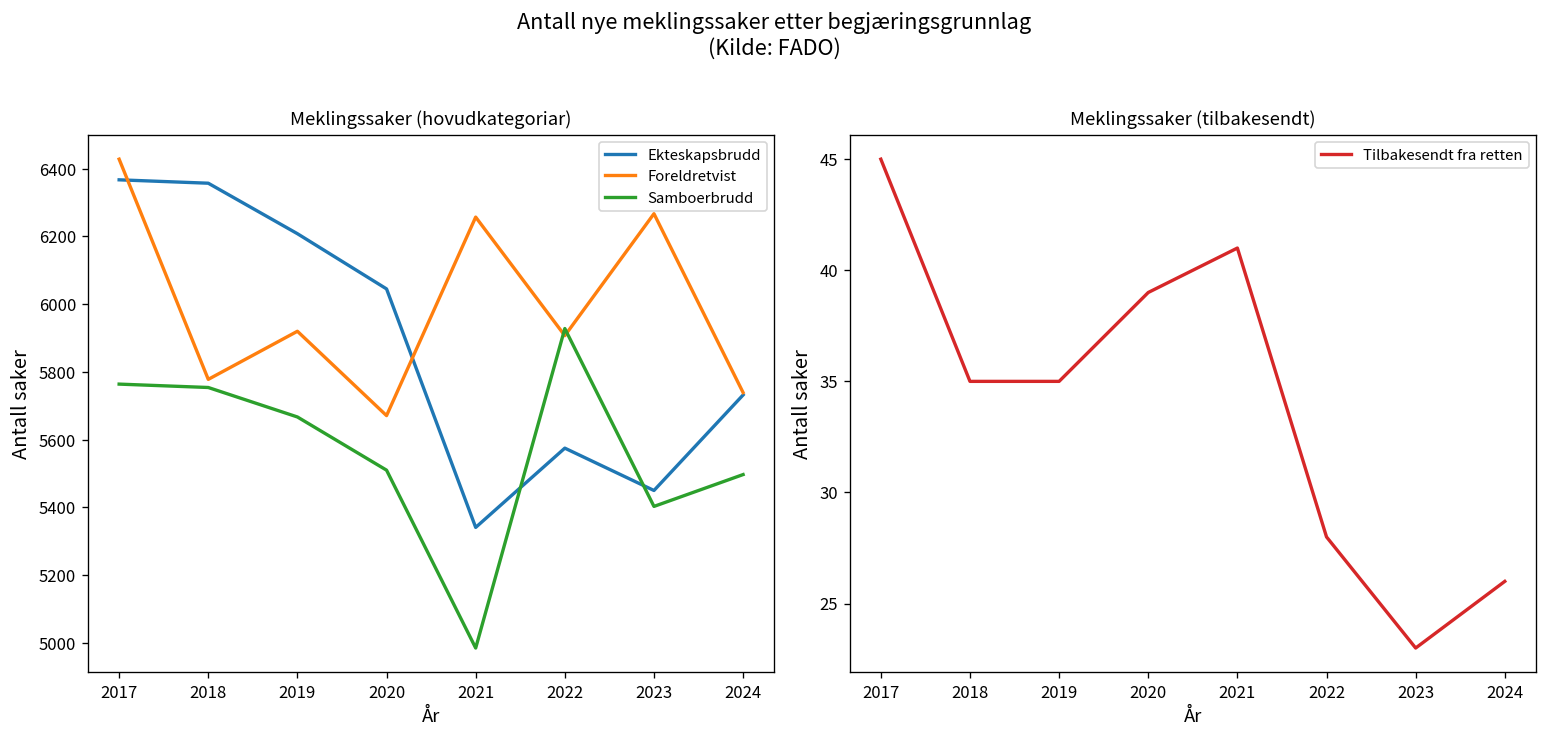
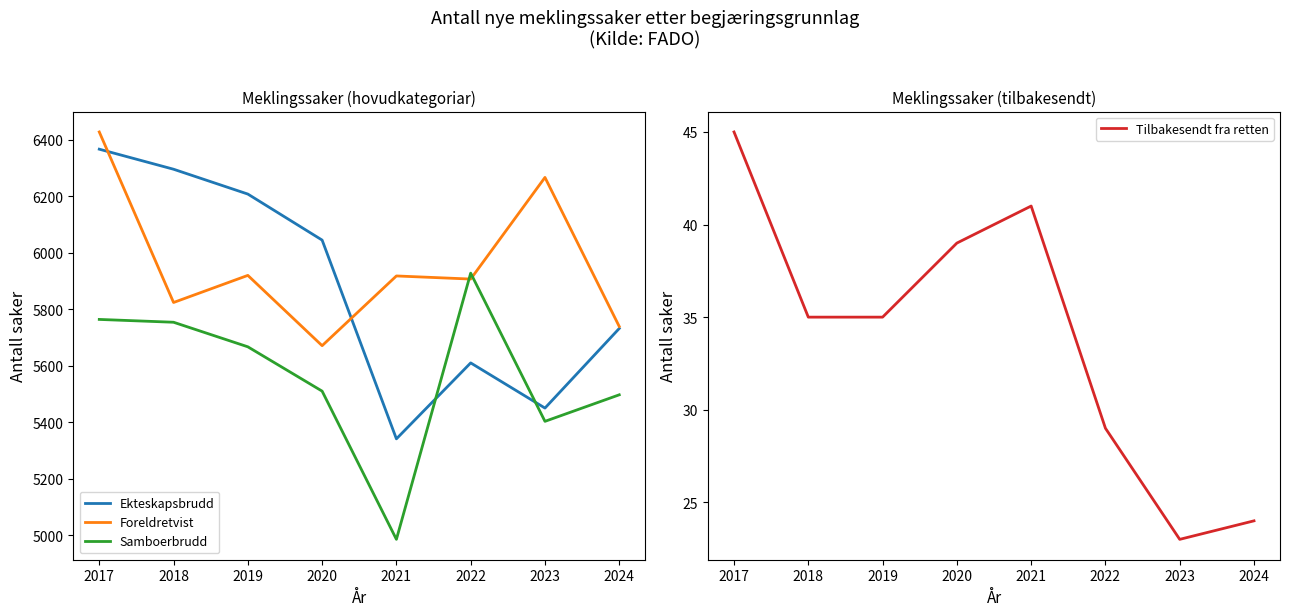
  {
    "Meklingssaker (hovudkategoriar)": {
      "Ekteskapsbrudd": {
        "2017": 6370,
-       "2018": 6360,
+       "2018": 6300,
        "2019": 6210,
        "2020": 6050,
        "2021": 5340,
-       "2022": 5580,
+       "2022": 5610,
        "2023": 5450
      },
      "Foreldretvist": {
        "2017": 6430,
-       "2018": 5780,
+       "2018": 5820,
        "2019": 5920,
        "2020": 5670,
-       "2021": 6260,
+       "2021": 5920,
        "2022": 5910,
        "2023": 6270
      },
      "Samboerbrudd": {
        "2017": 5760,
        "2018": 5750,
        "2019": 5670,
        "2020": 5510,
        "2021": 4990,
        "2022": 5930,
        "2023": 5400,
        "2024": 5500
      }
    },
    "Meklingssaker (tilbakesendt)": {
      "2017": 45,
      "2018": 35,
      "2019": 35,
      "2020": 39,
      "2021": 41,
-     "2022": 28,
+     "2022": 29,
      "2023": 23,
-     "2024": 26
+     "2024": 24
    }
  }
